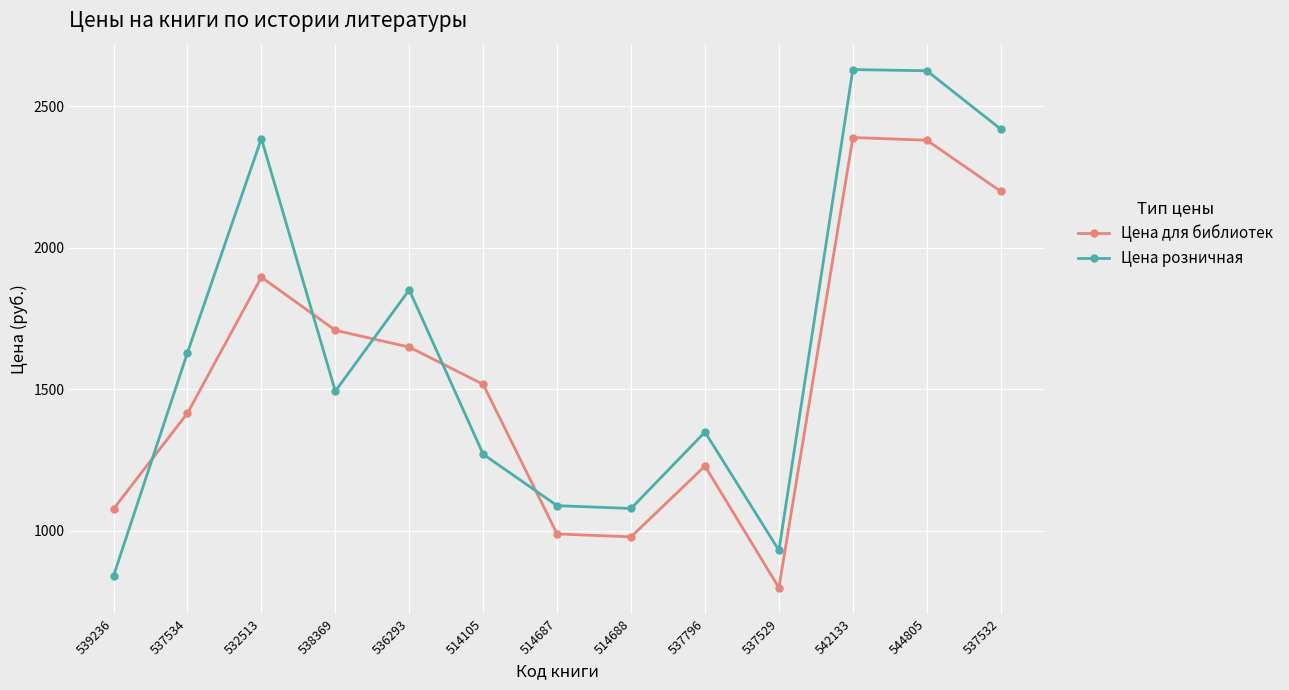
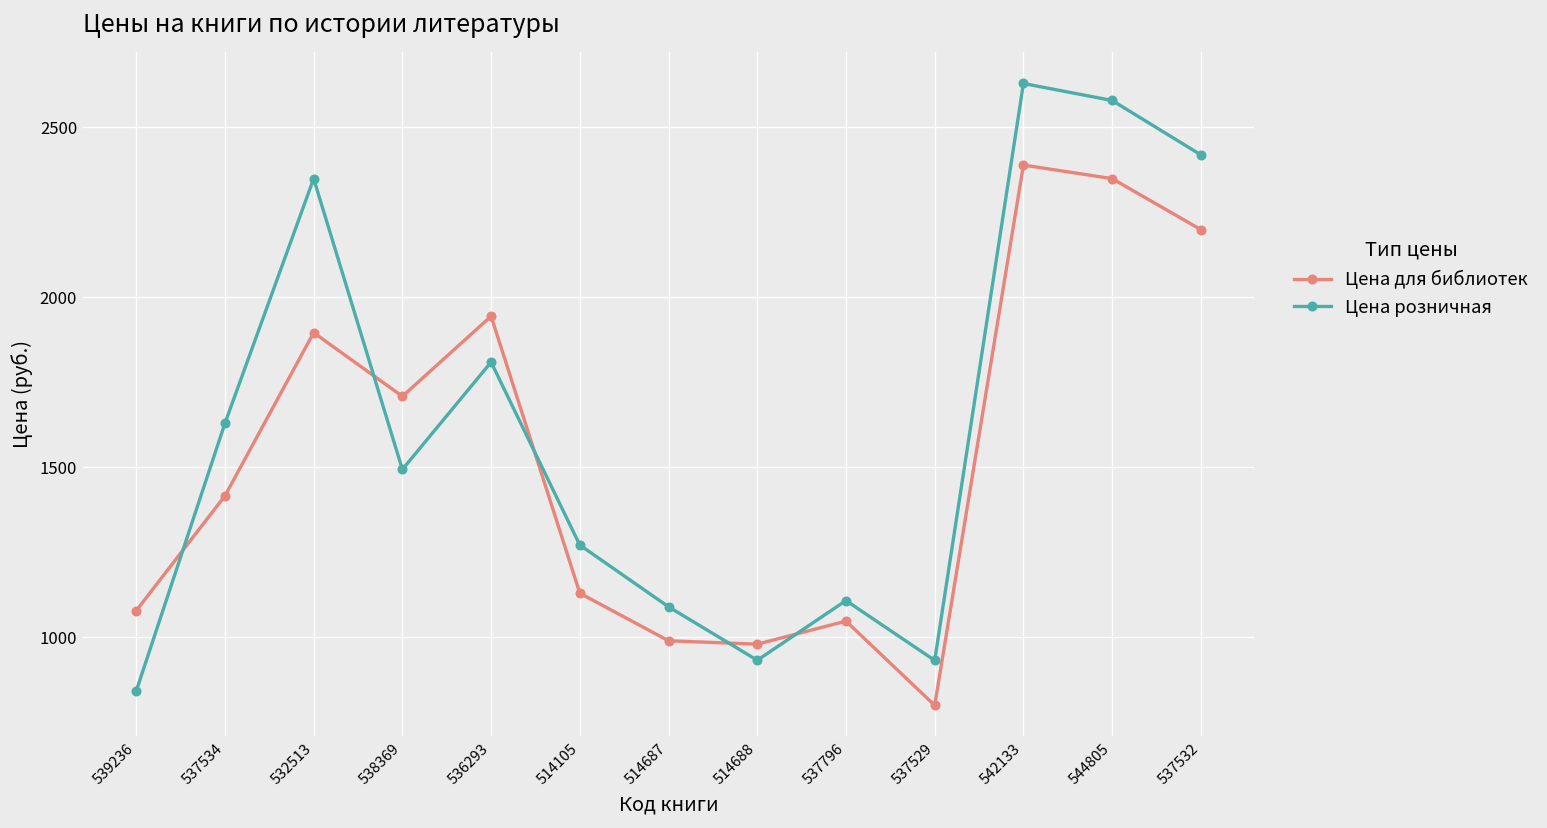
  {
    "Цена для библиотек": {
      "539236": 1080,
      "537534": 1420,
      "532513": 1900,
      "538369": 1710,
-     "536293": 1650,
-     "514105": 1520,
+     "536293": 1940,
+     "514105": 1130,
      "514687": 990,
      "514688": 980,
-     "537796": 1230,
+     "537796": 1050,
      "537529": 800,
      "542133": 2390,
-     "544805": 2380,
+     "544805": 2350,
      "537532": 2200
    },
    "Цена розничная": {
      "539236": 840,
      "537534": 1630,
-     "532513": 2390,
+     "532513": 2350,
      "538369": 1490,
-     "536293": 1850,
+     "536293": 1810,
      "514105": 1270,
      "514687": 1090,
-     "514688": 1080,
-     "537796": 1350,
+     "514688": 930,
+     "537796": 1110,
      "537529": 930,
      "542133": 2630,
-     "544805": 2620,
+     "544805": 2580,
      "537532": 2420
    }
  }
